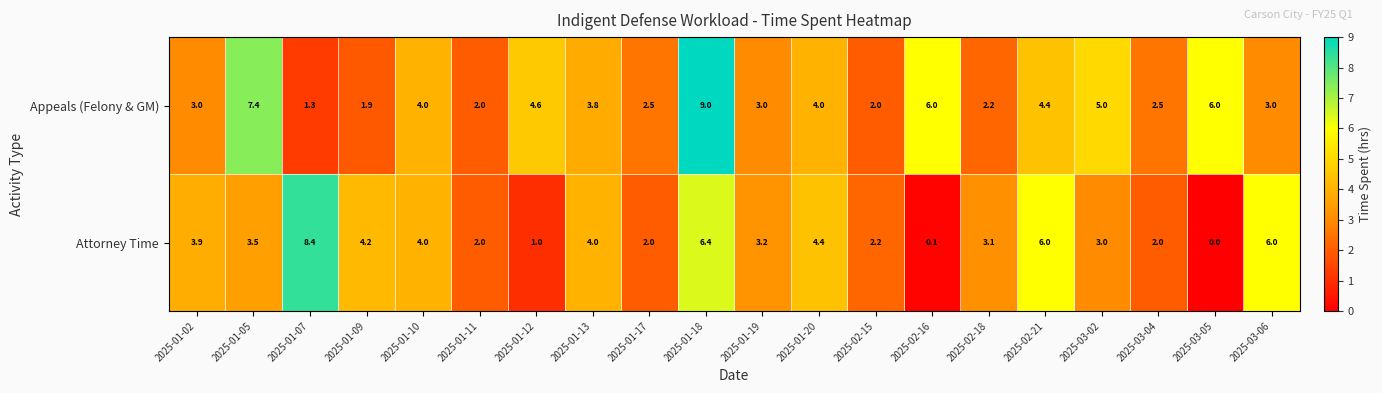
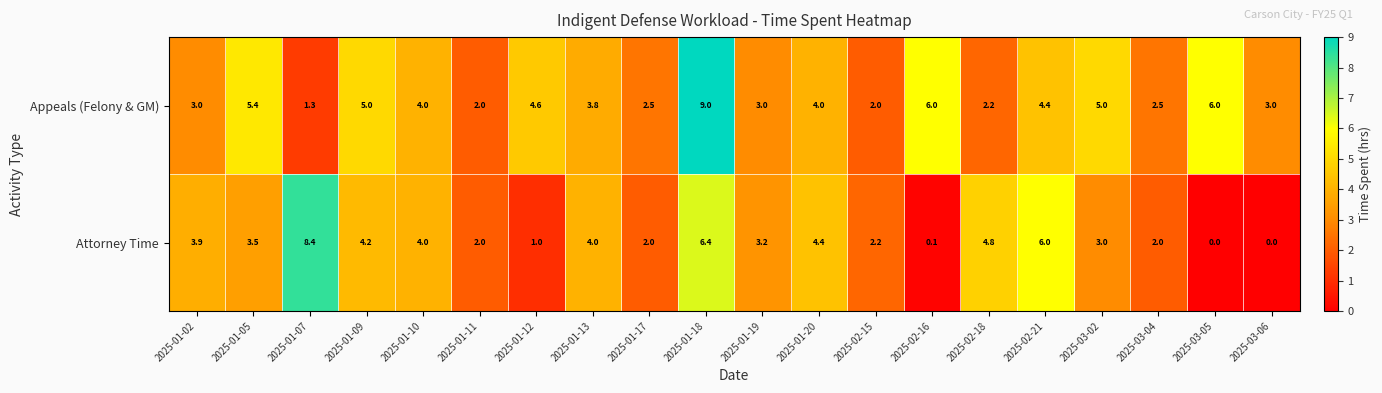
  {
    "Appeals (Felony & GM)": {
      "2025-01-02": 3.0,
-     "2025-01-05": 7.4,
+     "2025-01-05": 5.4,
      "2025-01-07": 1.3,
-     "2025-01-09": 1.9,
+     "2025-01-09": 5.0,
      "2025-01-10": 4.0,
      "2025-01-11": 2.0,
      "2025-01-12": 4.6,
      "2025-01-13": 3.8,
      "2025-01-17": 2.5,
      "2025-01-18": 9.0,
      "2025-01-19": 3.0,
      "2025-01-20": 4.0,
      "2025-02-15": 2.0,
      "2025-02-16": 6.0,
      "2025-02-18": 2.2,
      "2025-02-21": 4.4,
      "2025-03-02": 5.0,
      "2025-03-04": 2.5,
      "2025-03-05": 6.0,
      "2025-03-06": 3.0
    },
    "Attorney Time": {
      "2025-01-02": 3.9,
      "2025-01-05": 3.5,
      "2025-01-07": 8.4,
      "2025-01-09": 4.2,
      "2025-01-10": 4.0,
      "2025-01-11": 2.0,
      "2025-01-12": 1.0,
      "2025-01-13": 4.0,
      "2025-01-17": 2.0,
      "2025-01-18": 6.4,
      "2025-01-19": 3.2,
      "2025-01-20": 4.4,
      "2025-02-15": 2.2,
      "2025-02-16": 0.1,
-     "2025-02-18": 3.1,
+     "2025-02-18": 4.8,
      "2025-02-21": 6.0,
      "2025-03-02": 3.0,
      "2025-03-04": 2.0,
      "2025-03-05": 0.0,
-     "2025-03-06": 6.0
+     "2025-03-06": 0.0
    }
  }
